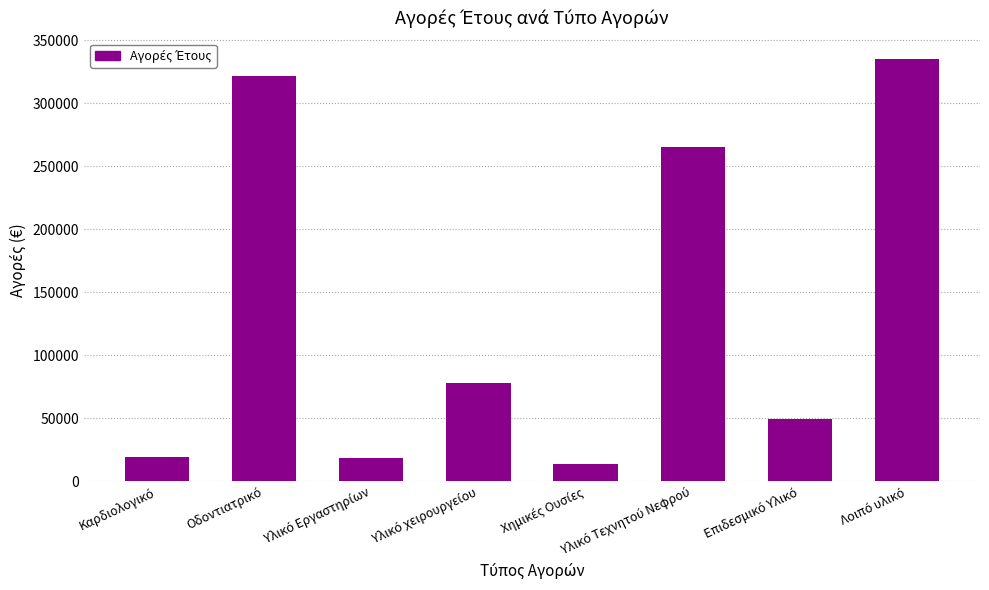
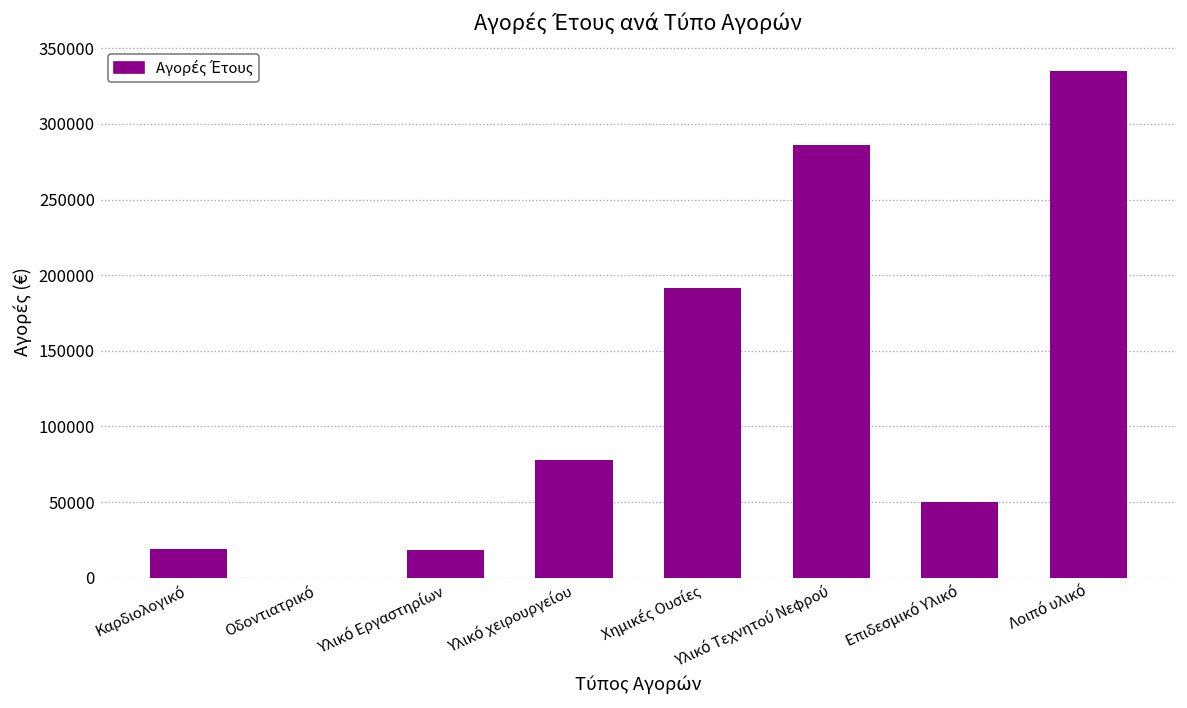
  {
    "Καρδιολογικό": 19000,
-   "Οδοντιατρικό": 322000,
+   "Οδοντιατρικό": 0,
    "Υλικό Εργαστηρίων": 19000,
    "Υλικό χειρουργείου": 78000,
-   "Χημικές Ουσίες": 14000,
-   "Υλικό Τεχνητού Νεφρού": 265000,
+   "Χημικές Ουσίες": 191000,
+   "Υλικό Τεχνητού Νεφρού": 286000,
    "Επιδεσμικό Υλικό": 50000,
    "Λοιπό υλικό": 335000
  }
